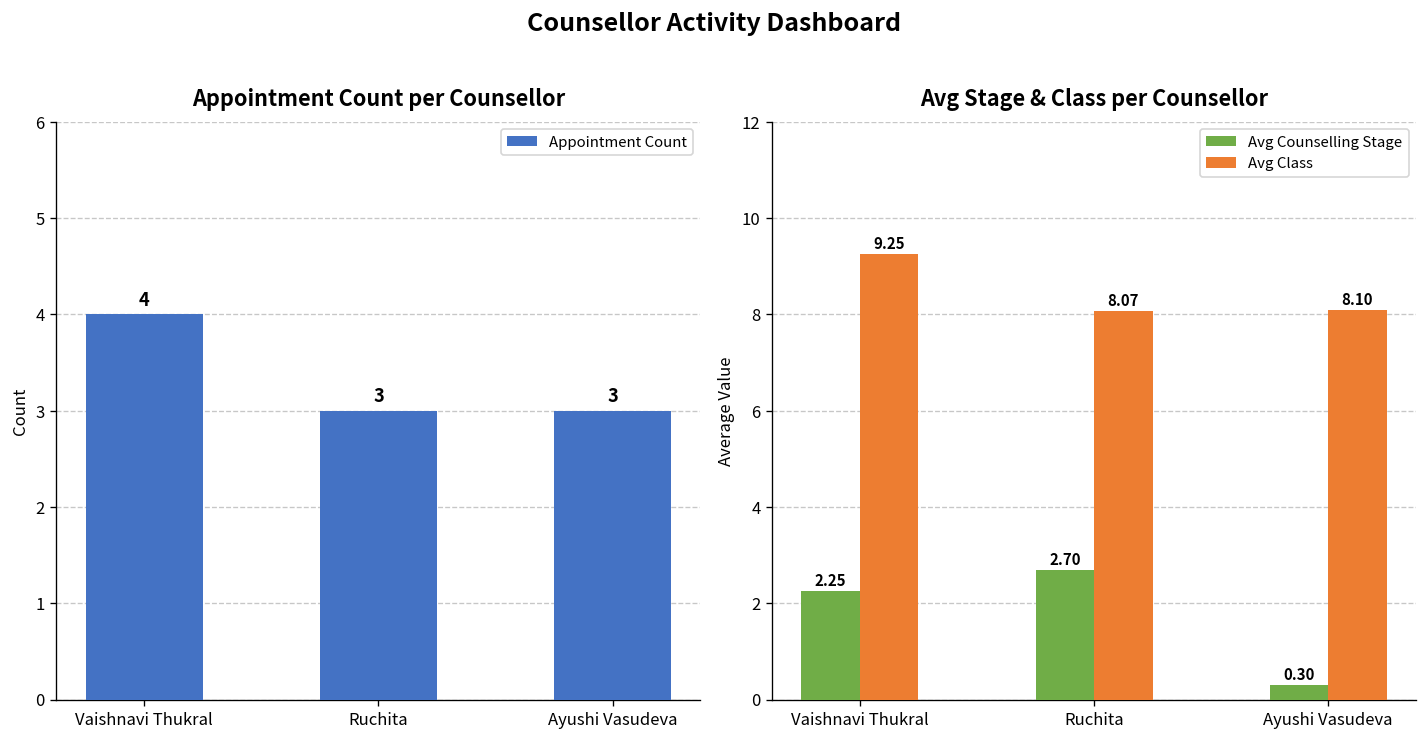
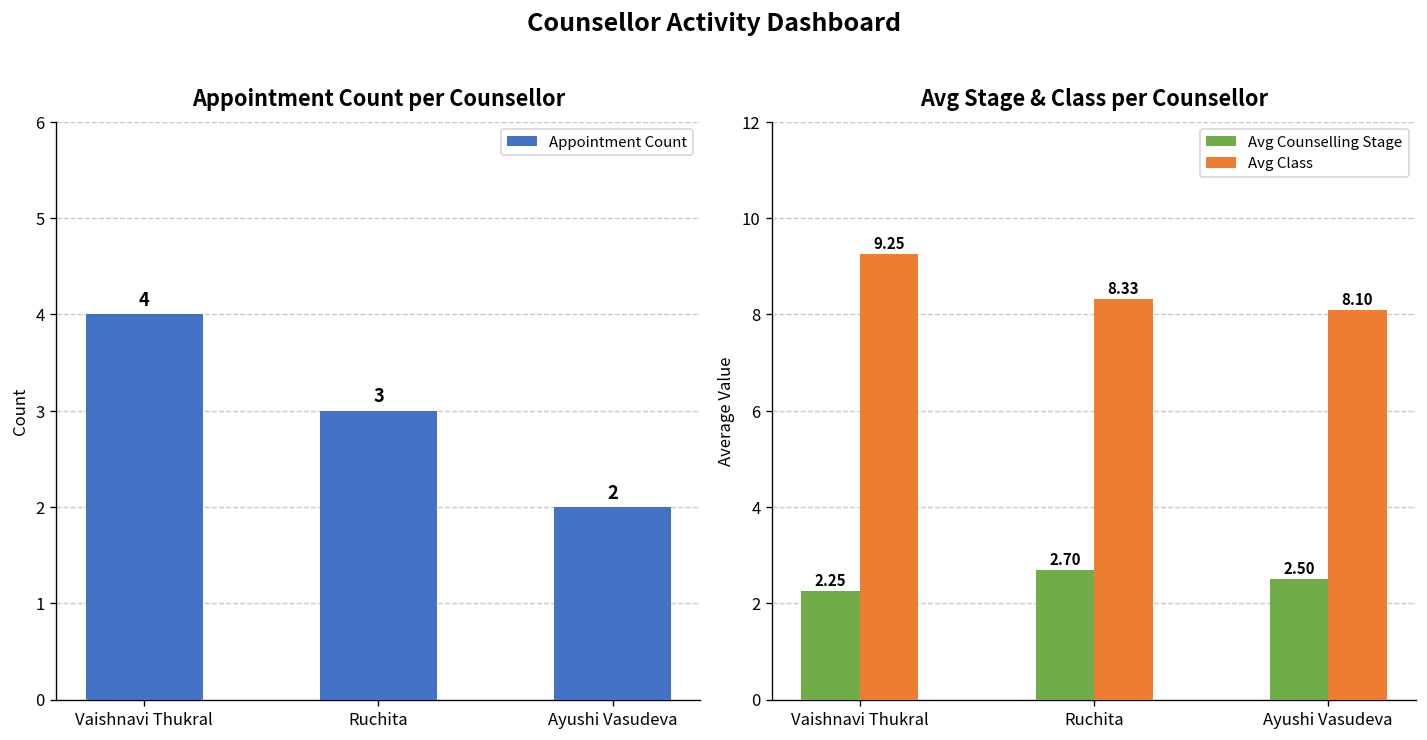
  {
    "Appointment Count per Counsellor": {
      "Vaishnavi Thukral": 4,
      "Ruchita": 3,
-     "Ayushi Vasudeva": 3
+     "Ayushi Vasudeva": 2
    },
    "Avg Stage & Class per Counsellor": {
      "Avg Counselling Stage": {
        "Vaishnavi Thukral": 2.25,
        "Ruchita": 2.70,
-       "Ayushi Vasudeva": 0.30
+       "Ayushi Vasudeva": 2.50
      },
      "Avg Class": {
        "Vaishnavi Thukral": 9.25,
-       "Ruchita": 8.07,
+       "Ruchita": 8.33,
        "Ayushi Vasudeva": 8.10
      }
    }
  }
